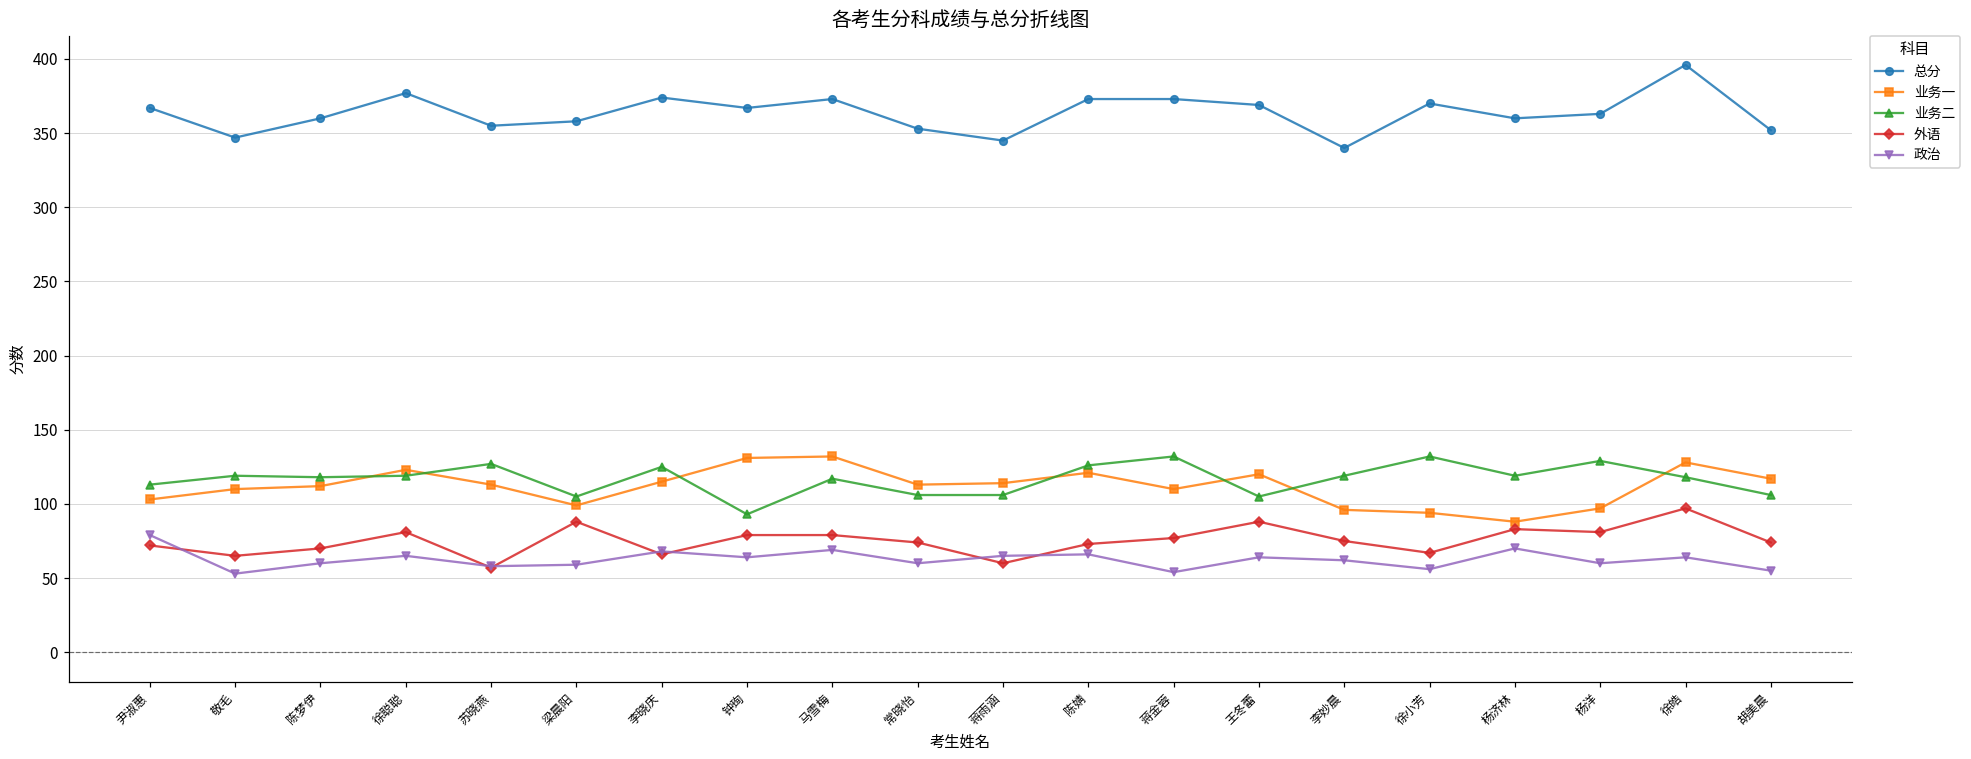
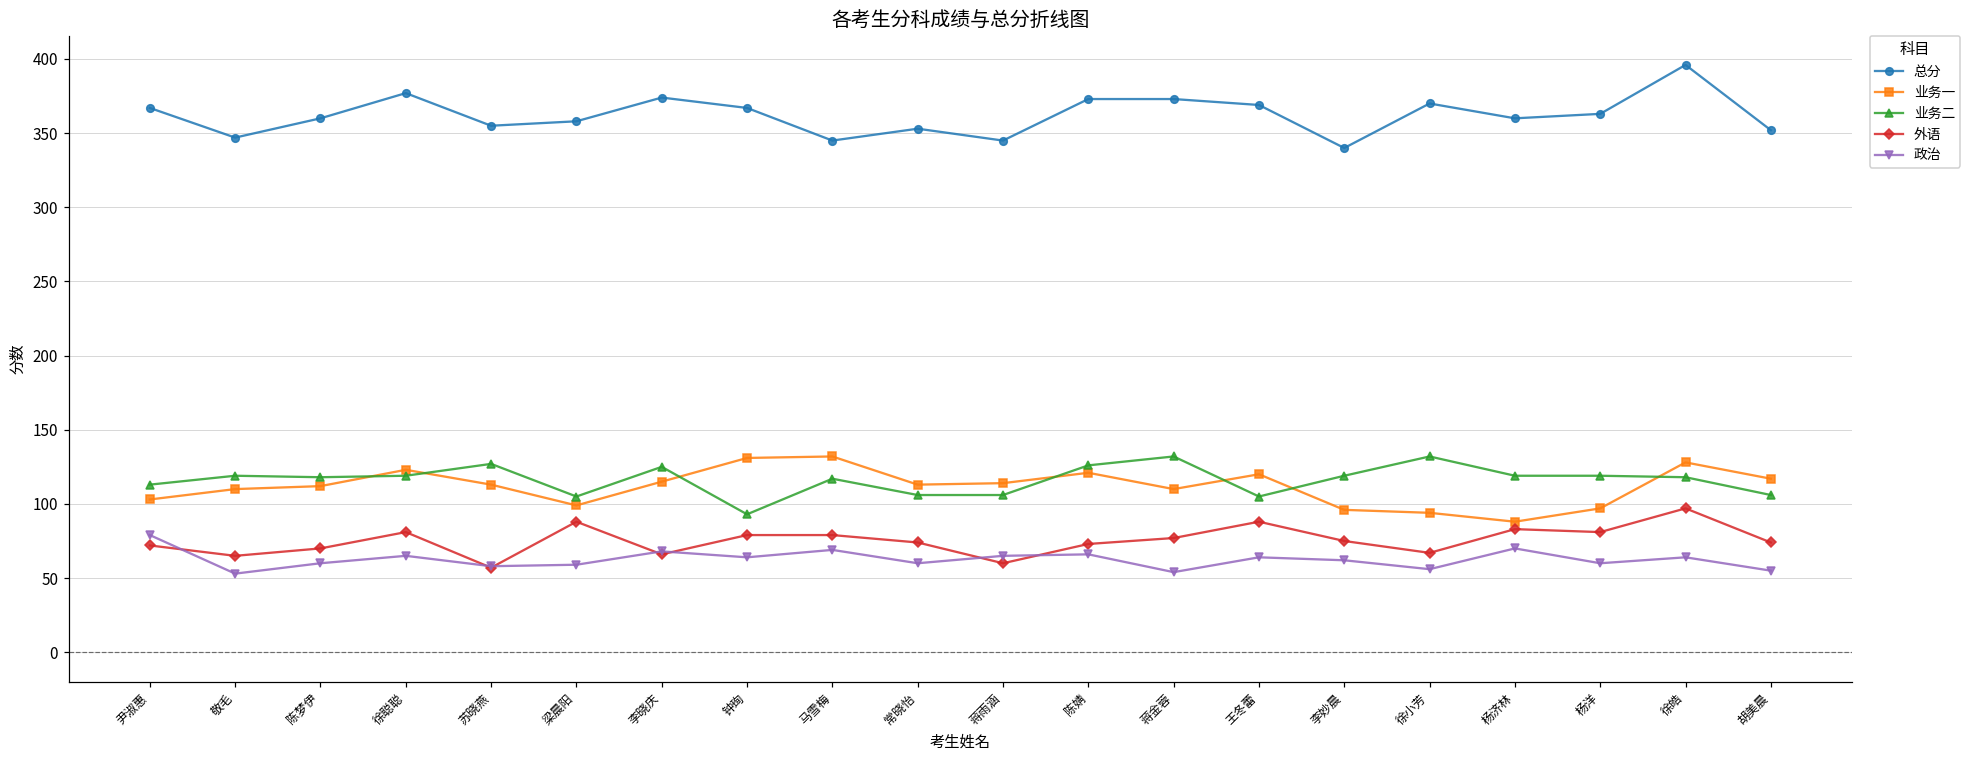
  {
    "总分": {
      "尹淑惠": 367,
      "敬毛": 347,
      "陈梦伊": 360,
      "徐聪聪": 377,
      "苏晓燕": 355,
      "梁晨阳": 358,
      "李晓庆": 374,
      "钟珣": 367,
-     "马雪梅": 373,
+     "马雪梅": 345,
      "常晓怡": 353,
      "蒋雨涵": 345,
      "陈婧": 373,
      "蒋金蓉": 373,
      "王冬蕾": 369,
      "李妙晨": 340,
      "徐小芳": 370,
      "杨济林": 360,
      "杨洋": 363,
      "徐皓": 396,
      "胡美晨": 352
    },
    "业务一": {
      "尹淑惠": 103,
      "敬毛": 110,
      "陈梦伊": 112,
      "徐聪聪": 123,
      "苏晓燕": 113,
      "梁晨阳": 99,
      "李晓庆": 115,
      "钟珣": 131,
      "马雪梅": 132,
      "常晓怡": 113,
      "蒋雨涵": 114,
      "陈婧": 121,
      "蒋金蓉": 110,
      "王冬蕾": 120,
      "李妙晨": 96,
      "徐小芳": 94,
      "杨济林": 88,
      "杨洋": 97,
      "徐皓": 128,
      "胡美晨": 117
    },
    "业务二": {
      "尹淑惠": 113,
      "敬毛": 119,
      "陈梦伊": 118,
      "徐聪聪": 119,
      "苏晓燕": 127,
      "梁晨阳": 105,
      "李晓庆": 125,
      "钟珣": 93,
      "马雪梅": 117,
      "常晓怡": 106,
      "蒋雨涵": 106,
      "陈婧": 126,
      "蒋金蓉": 132,
      "王冬蕾": 105,
      "李妙晨": 119,
      "徐小芳": 132,
      "杨济林": 119,
-     "杨洋": 129,
+     "杨洋": 119,
      "徐皓": 118,
      "胡美晨": 106
    },
    "外语": {
      "尹淑惠": 72,
      "敬毛": 65,
      "陈梦伊": 70,
      "徐聪聪": 81,
      "梁晨阳": 88,
      "李晓庆": 66,
      "钟珣": 79,
      "马雪梅": 79,
      "常晓怡": 74,
      "蒋雨涵": 60,
      "陈婧": 73,
      "蒋金蓉": 77,
      "王冬蕾": 88,
      "李妙晨": 75,
      "徐小芳": 67,
      "杨济林": 83,
      "杨洋": 81,
      "徐皓": 97,
      "胡美晨": 74
    },
    "政治": {
      "尹淑惠": 79,
      "敬毛": 53,
      "陈梦伊": 60,
      "徐聪聪": 65,
      "梁晨阳": 59,
      "李晓庆": 68,
      "钟珣": 64,
      "马雪梅": 69,
      "常晓怡": 60,
      "蒋雨涵": 65,
      "陈婧": 66,
      "蒋金蓉": 54,
      "王冬蕾": 64,
      "李妙晨": 62,
      "徐小芳": 56,
      "杨济林": 70,
      "杨洋": 60,
      "徐皓": 64,
      "胡美晨": 55
    }
  }
